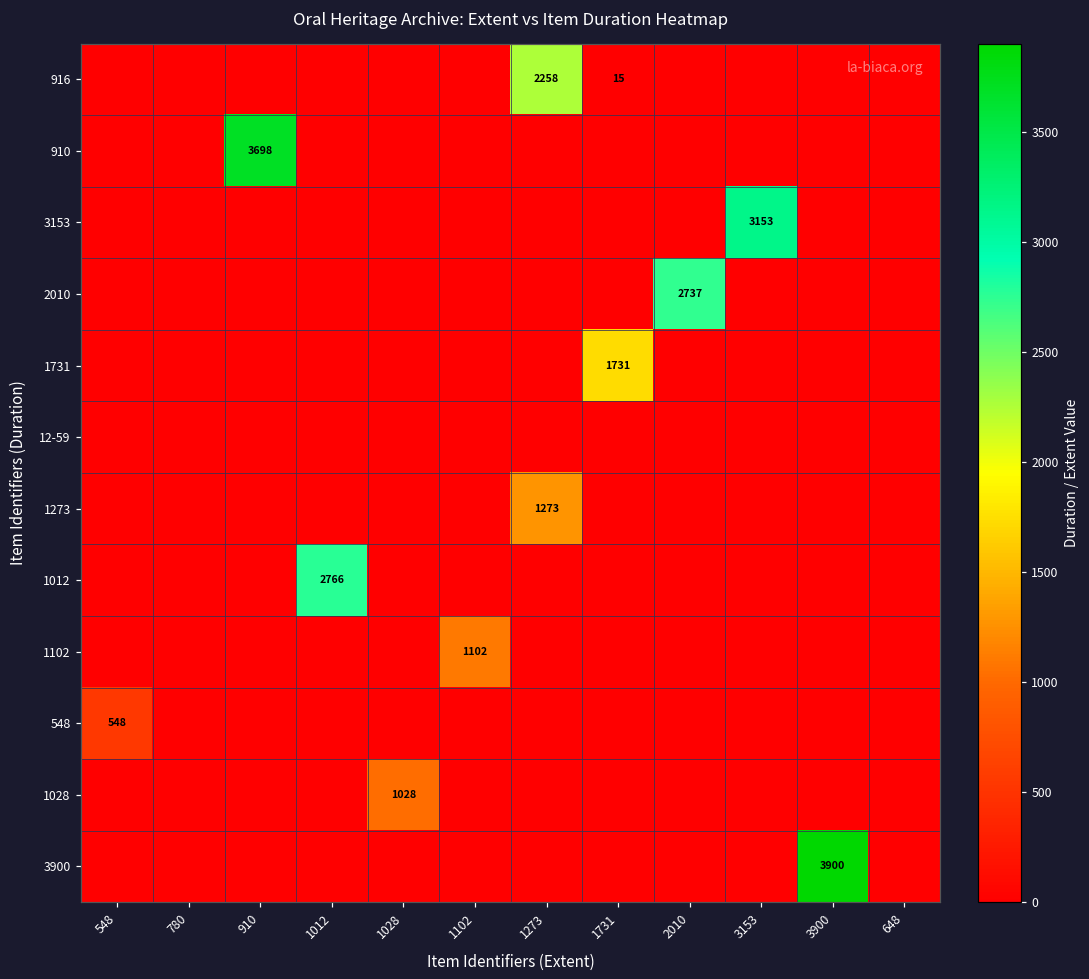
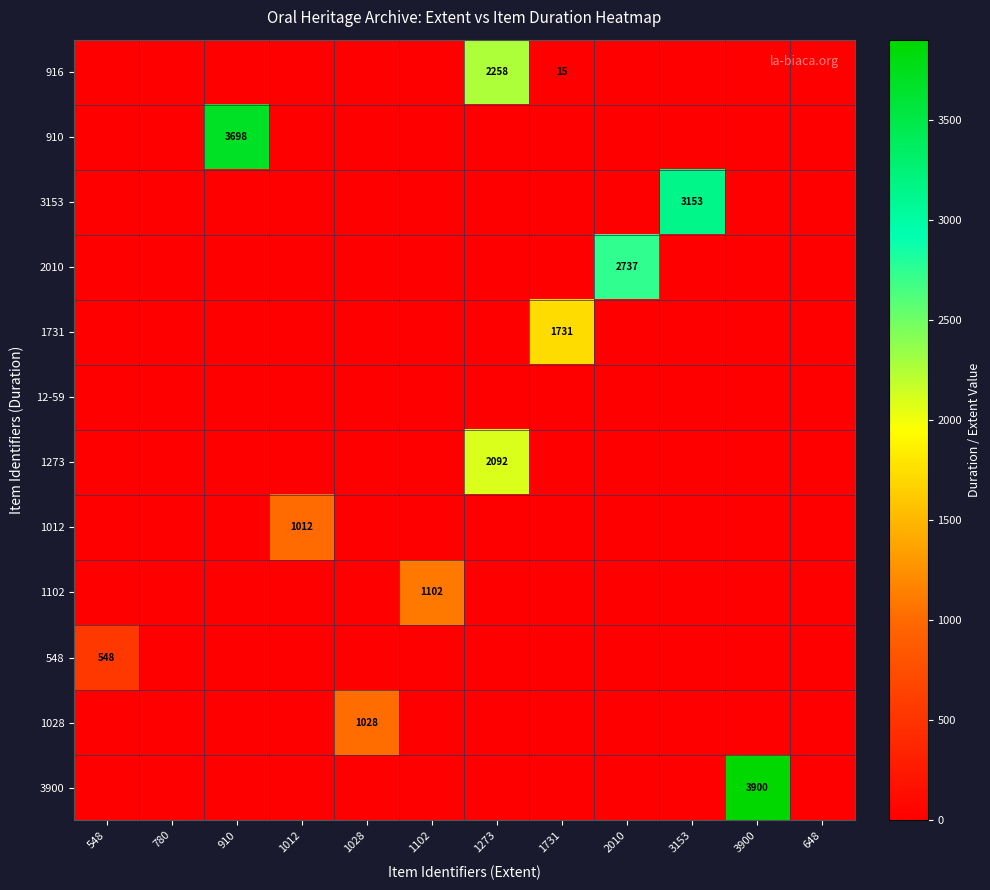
  {
    "916": {
      "1273": 2258,
      "1731": 15
    },
    "910": {
      "910": 3698
    },
    "3153": {
      "3153": 3153
    },
    "2010": {
      "2010": 2737
    },
    "1731": {
      "1731": 1731
    },
    "1273": {
-     "1273": 1273
+     "1273": 2092
    },
    "1012": {
-     "1012": 2766
+     "1012": 1012
    },
    "1102": {
      "1102": 1102
    },
    "548": {
      "548": 548
    },
    "1028": {
      "1028": 1028
    },
    "3900": {
      "3900": 3900
    }
  }
